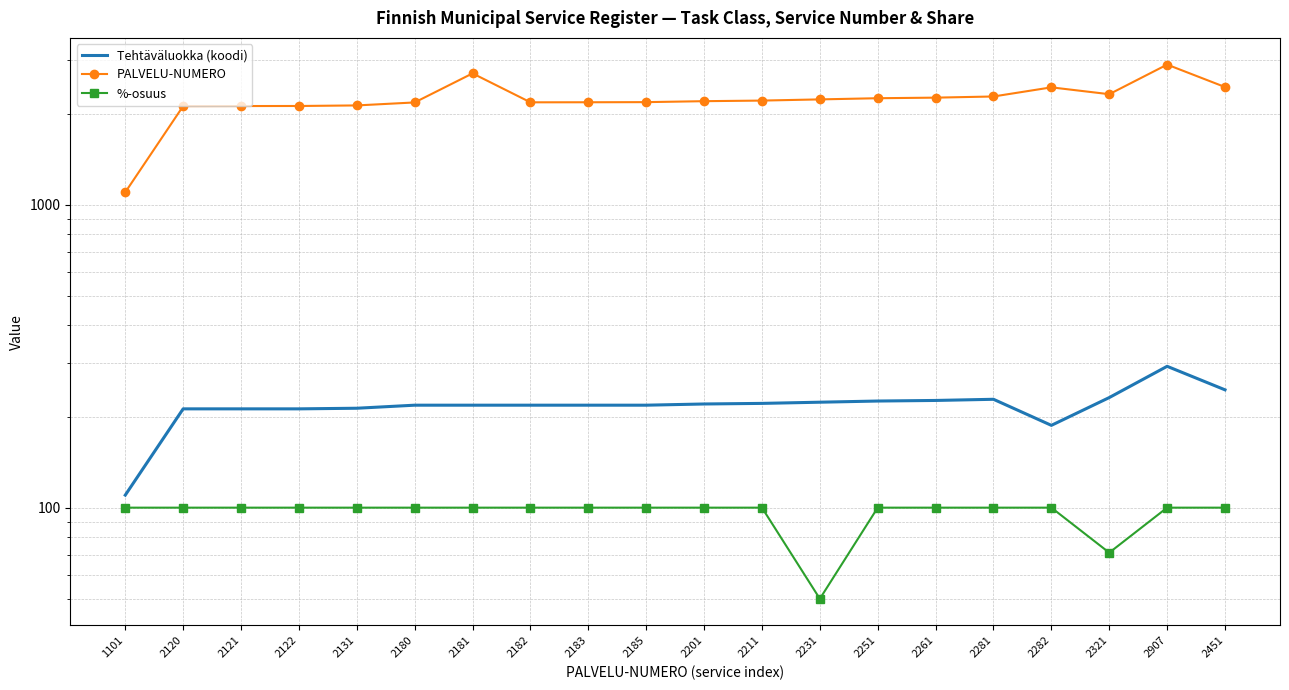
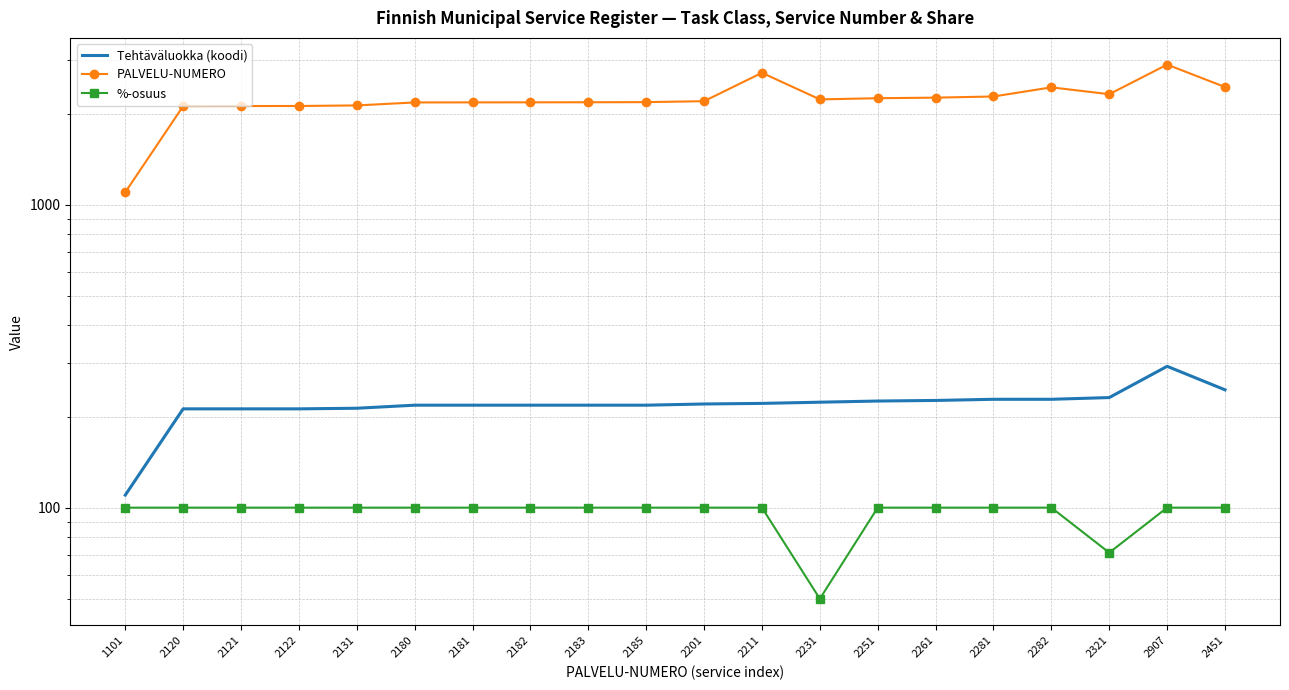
  {
    "Tehtäväluokka (koodi)": {
      "1101": 110,
      "2120": 210,
      "2121": 210,
      "2122": 210,
      "2131": 210,
      "2180": 220,
      "2181": 220,
      "2182": 220,
      "2183": 220,
      "2185": 220,
      "2201": 220,
      "2211": 220,
      "2231": 220,
      "2251": 230,
      "2261": 230,
      "2281": 230,
-     "2282": 190,
+     "2282": 230,
      "2321": 230,
      "2907": 290,
      "2451": 250
    },
    "PALVELU-NUMERO": {
      "1101": 1100,
      "2120": 2100,
      "2121": 2100,
      "2122": 2100,
      "2131": 2100,
      "2180": 2200,
-     "2181": 2700,
+     "2181": 2200,
      "2182": 2200,
      "2183": 2200,
      "2185": 2200,
      "2201": 2200,
-     "2211": 2200,
+     "2211": 2700,
      "2231": 2200,
      "2251": 2300,
      "2261": 2300,
      "2281": 2300,
      "2282": 2400,
      "2321": 2300,
      "2907": 2900,
      "2451": 2500
    },
    "%-osuus": {
      "1101": 100,
      "2120": 100,
      "2121": 100,
      "2122": 100,
      "2131": 100,
      "2180": 100,
      "2181": 100,
      "2182": 100,
      "2183": 100,
      "2185": 100,
      "2201": 100,
      "2211": 100,
      "2231": 50,
      "2251": 100,
      "2261": 100,
      "2281": 100,
      "2282": 100,
      "2321": 71,
      "2907": 100,
      "2451": 100
    }
  }
